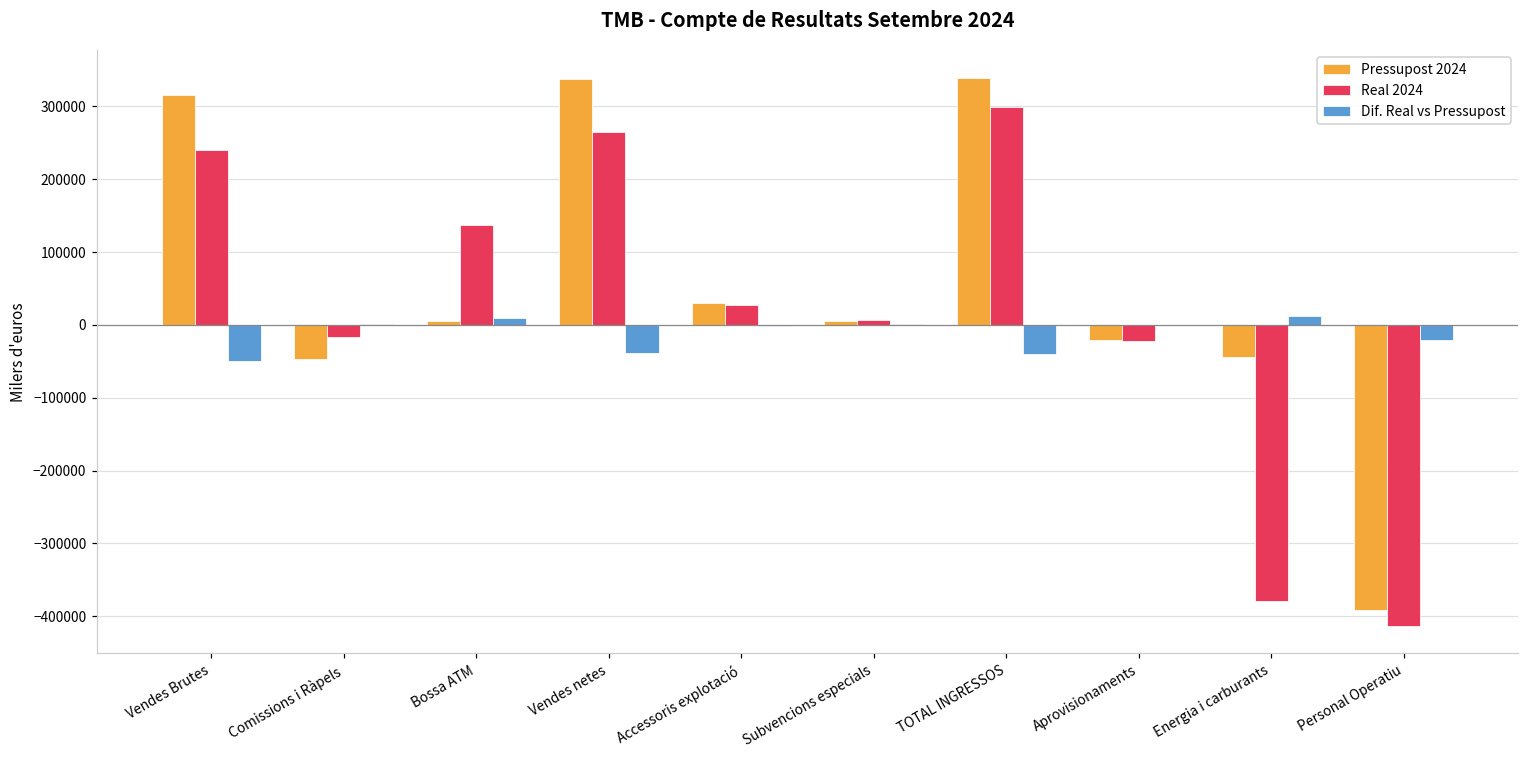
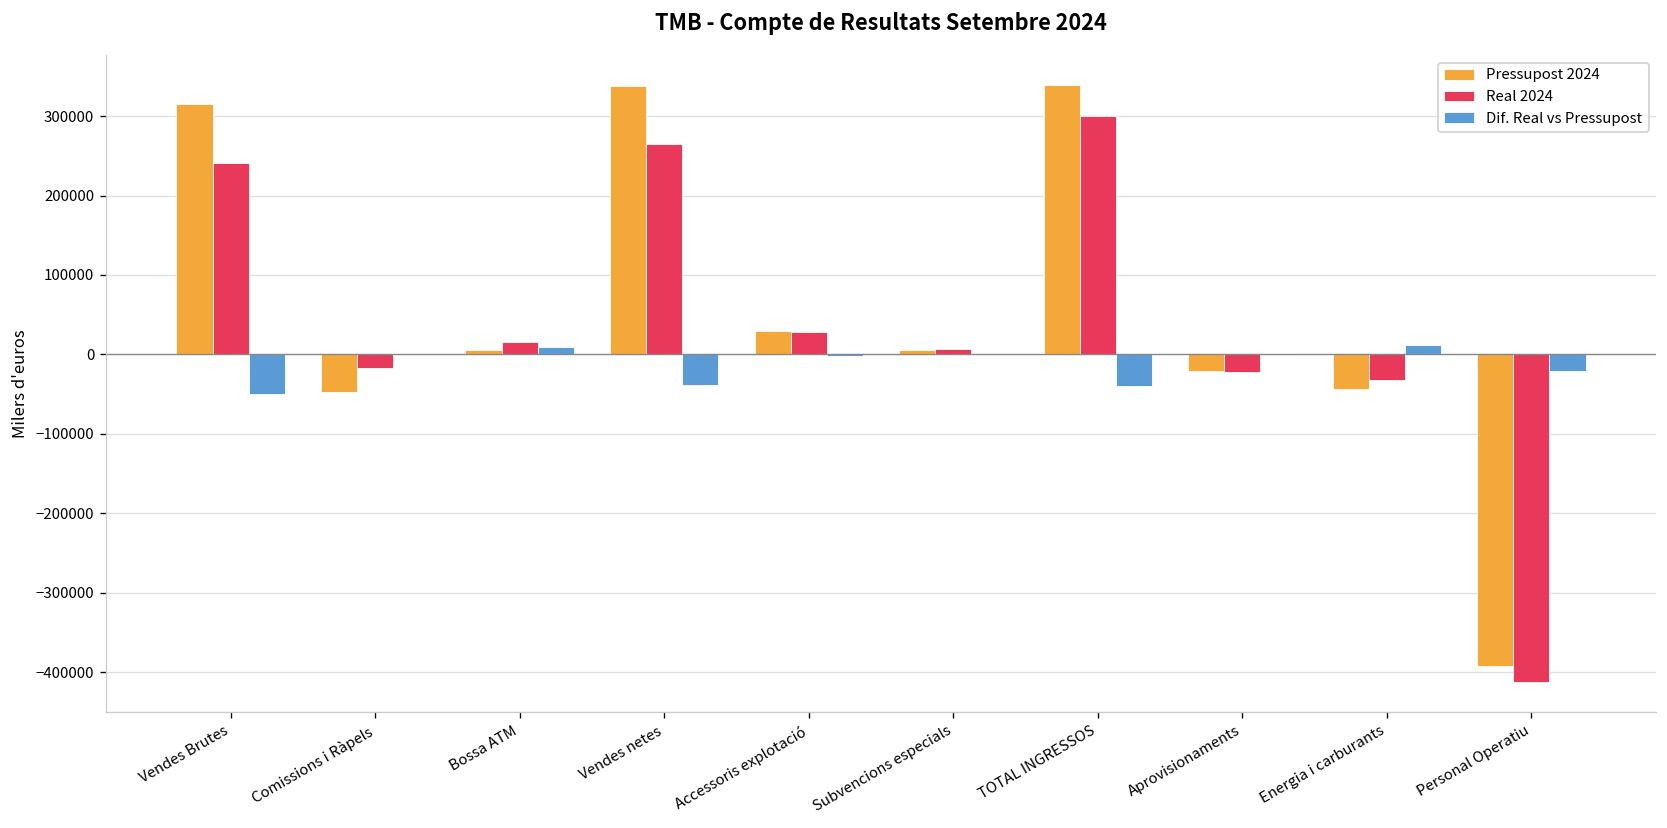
  {
    "Pressupost 2024": {
      "Vendes Brutes": 320000,
      "Comissions i Ràpels": -50000,
      "Bossa ATM": 10000,
      "Vendes netes": 340000,
      "Accessoris explotació": 30000,
      "Subvencions especials": 10000,
      "TOTAL INGRESSOS": 340000,
      "Aprovisionaments": -20000,
      "Energia i carburants": -40000,
      "Personal Operatiu": -390000
    },
    "Real 2024": {
      "Vendes Brutes": 240000,
      "Comissions i Ràpels": -20000,
-     "Bossa ATM": 140000,
+     "Bossa ATM": 20000,
      "Vendes netes": 270000,
      "Accessoris explotació": 30000,
      "Subvencions especials": 10000,
      "TOTAL INGRESSOS": 300000,
      "Aprovisionaments": -20000,
-     "Energia i carburants": -380000,
+     "Energia i carburants": -30000,
      "Personal Operatiu": -410000
    },
    "Dif. Real vs Pressupost": {
      "Vendes Brutes": -50000,
      "Bossa ATM": 10000,
      "Vendes netes": -40000,
      "TOTAL INGRESSOS": -40000,
      "Energia i carburants": 10000,
      "Personal Operatiu": -20000
    }
  }
